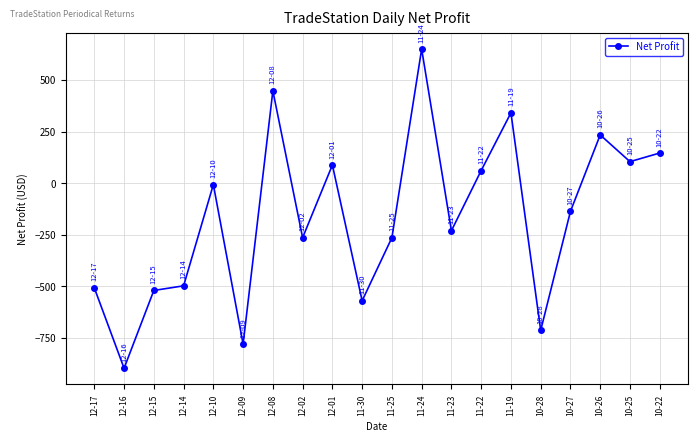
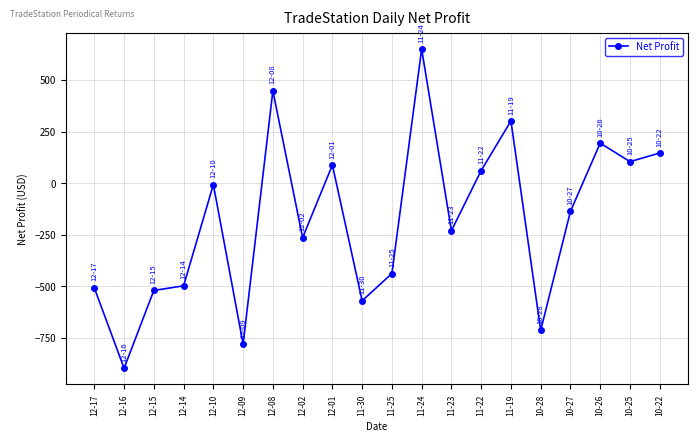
  {
-   "11-25": -270,
-   "11-19": 340,
-   "10-26": 230
+   "11-25": -440,
+   "11-19": 300,
+   "10-26": 190
  }
